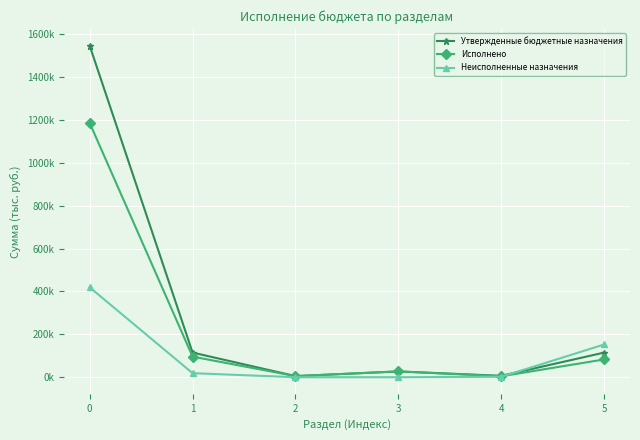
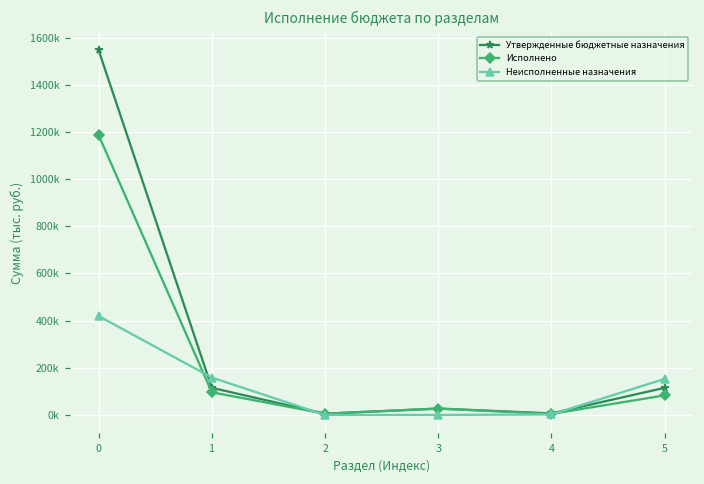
  {
    "Неисполненные назначения": {
      "0": 420000,
-     "1": 20000,
+     "1": 160000,
      "3": 0,
      "5": 150000
    }
  }
